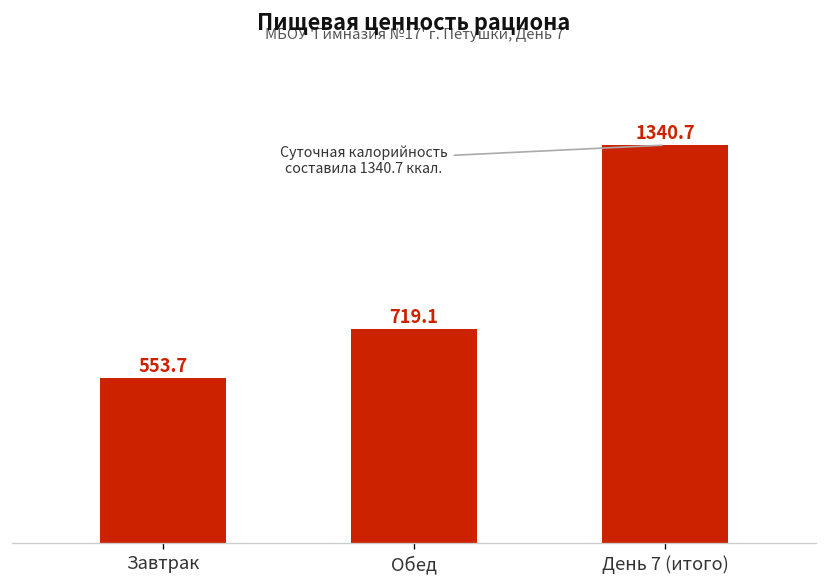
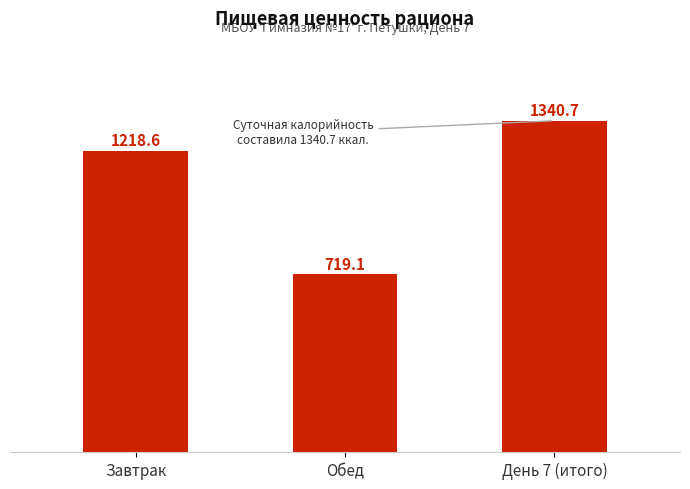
  {
-   "Завтрак": 553.7,
+   "Завтрак": 1218.6,
    "Обед": 719.1,
    "День 7 (итого)": 1340.7
  }
